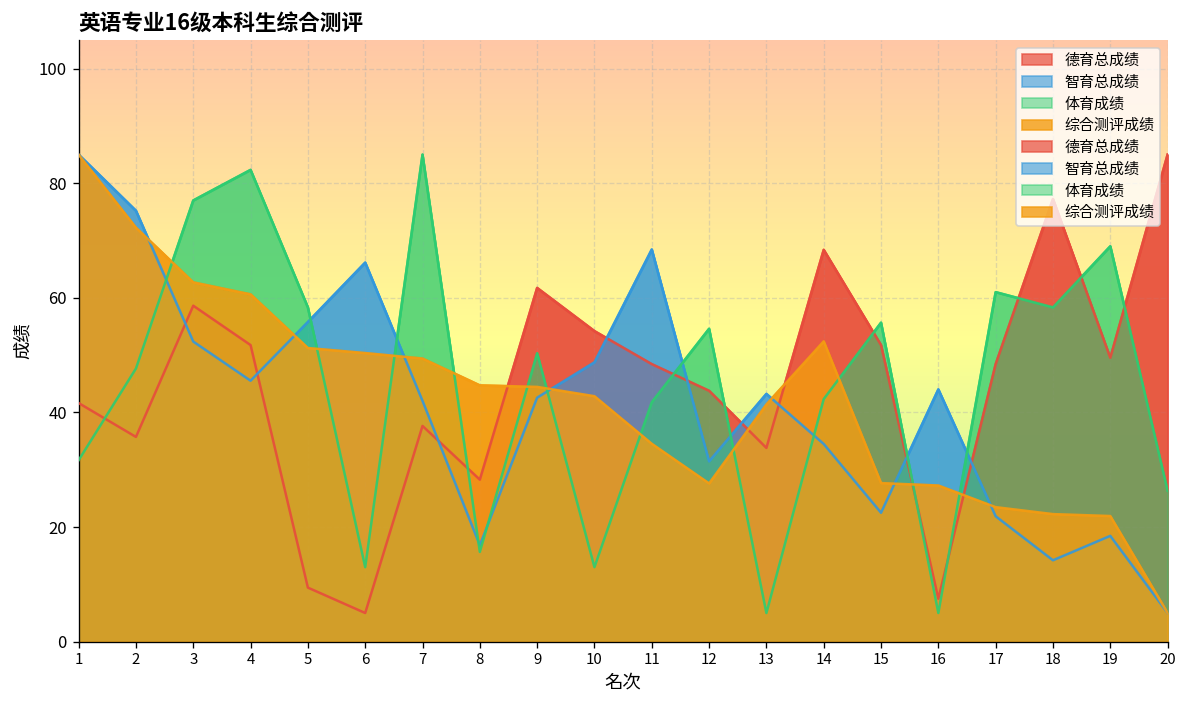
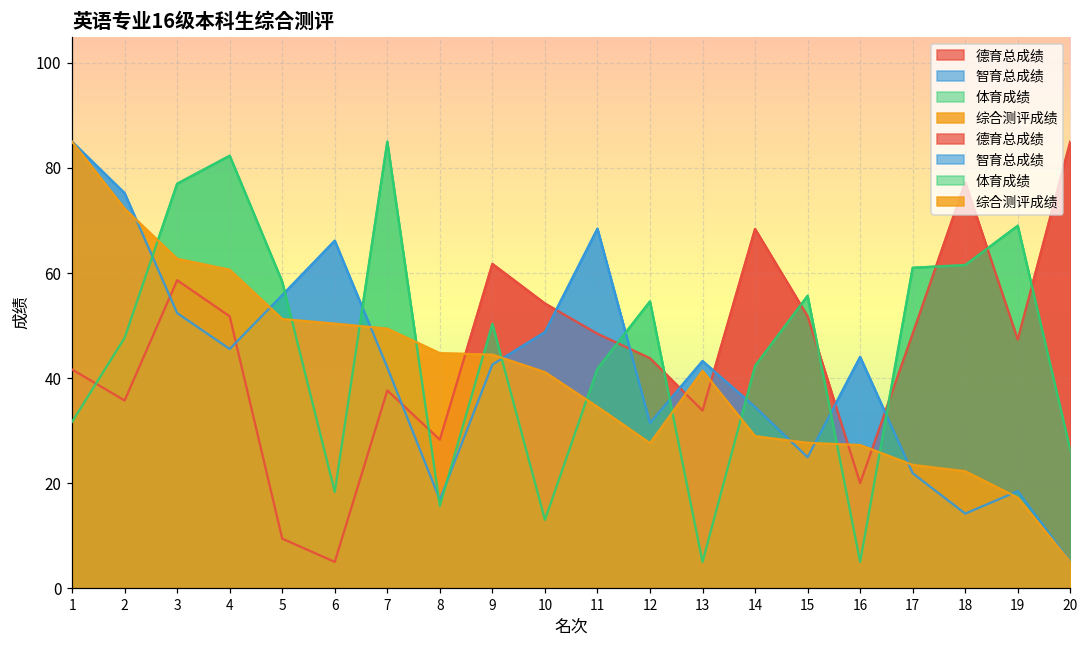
  {
    "德育总成绩": {
      "1": 42,
      "2": 36,
      "3": 59,
      "4": 52,
      "5": 9,
      "6": 5,
      "7": 38,
      "8": 28,
      "9": 62,
      "10": 54,
      "11": 48,
      "12": 44,
      "13": 34,
      "14": 68,
      "15": 52,
-     "16": 8,
+     "16": 20,
      "17": 48,
-     "19": 50,
+     "19": 47,
      "20": 85
    },
    "智育总成绩": {
      "2": 75,
      "3": 52,
      "4": 46,
      "5": 56,
      "6": 66,
      "7": 42,
      "8": 17,
      "9": 43,
      "10": 49,
      "11": 68,
      "12": 31,
      "13": 43,
      "14": 34,
-     "15": 22,
+     "15": 25,
      "16": 44,
      "17": 22,
      "18": 14,
      "19": 18
    },
    "体育成绩": {
      "1": 32,
      "2": 48,
      "3": 77,
      "4": 82,
      "5": 58,
-     "6": 13,
+     "6": 18,
      "7": 85,
      "8": 16,
      "9": 50,
      "10": 13,
      "11": 42,
      "12": 55,
      "13": 5,
      "14": 42,
      "15": 56,
      "16": 5,
      "17": 61,
-     "18": 58,
+     "18": 62,
      "19": 69,
      "20": 26
    },
    "综合测评成绩": {
      "2": 72,
      "3": 63,
      "4": 61,
      "5": 51,
      "6": 50,
      "7": 49,
      "8": 45,
      "9": 44,
-     "10": 43,
+     "10": 41,
      "11": 35,
      "12": 28,
      "13": 41,
-     "14": 52,
+     "14": 29,
      "15": 28,
      "16": 27,
      "17": 23,
      "18": 22,
-     "19": 22
+     "19": 17
    }
  }
